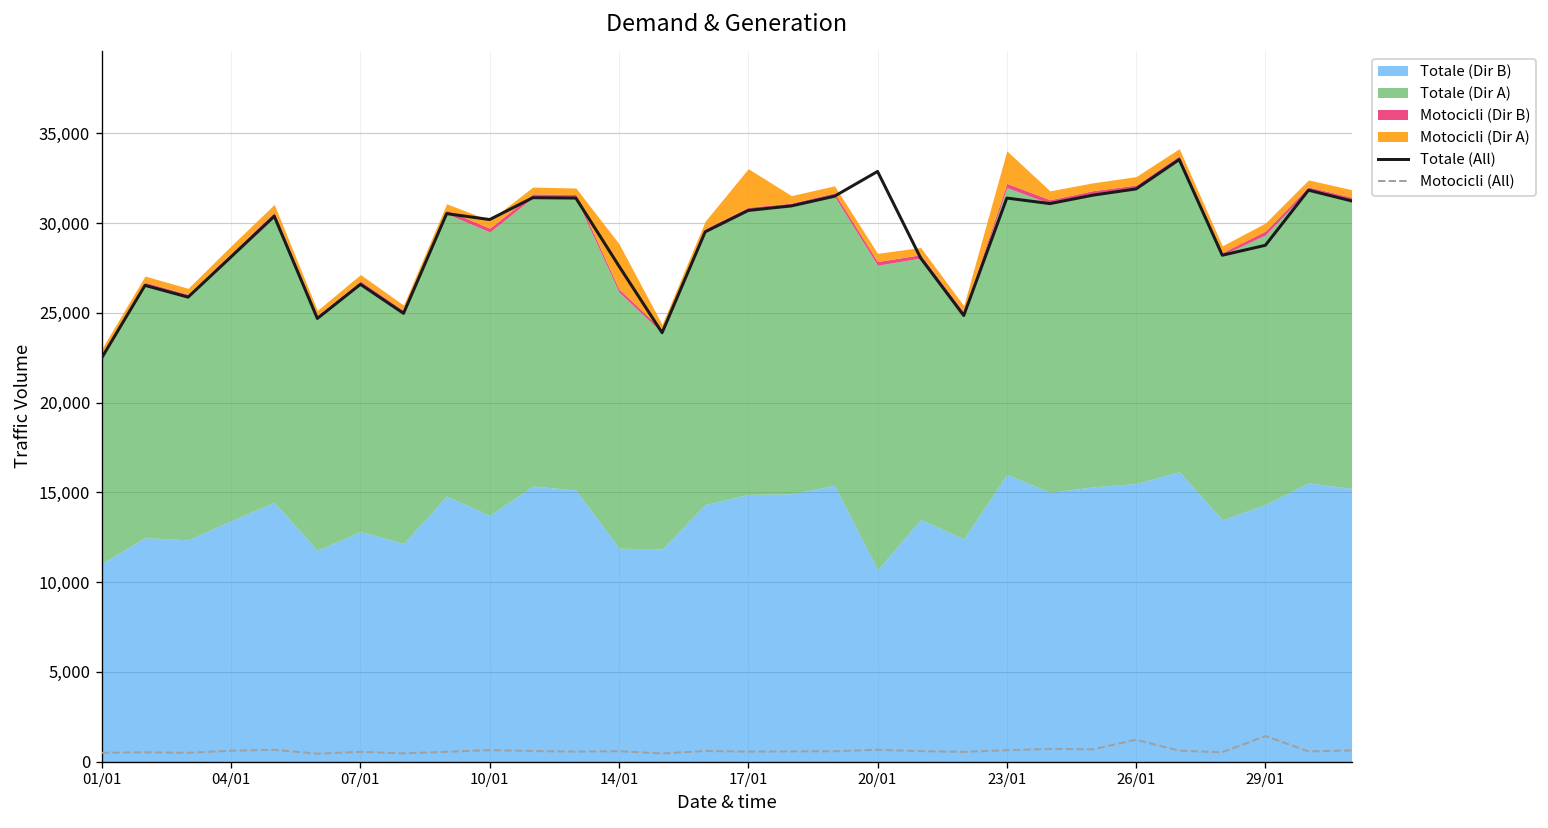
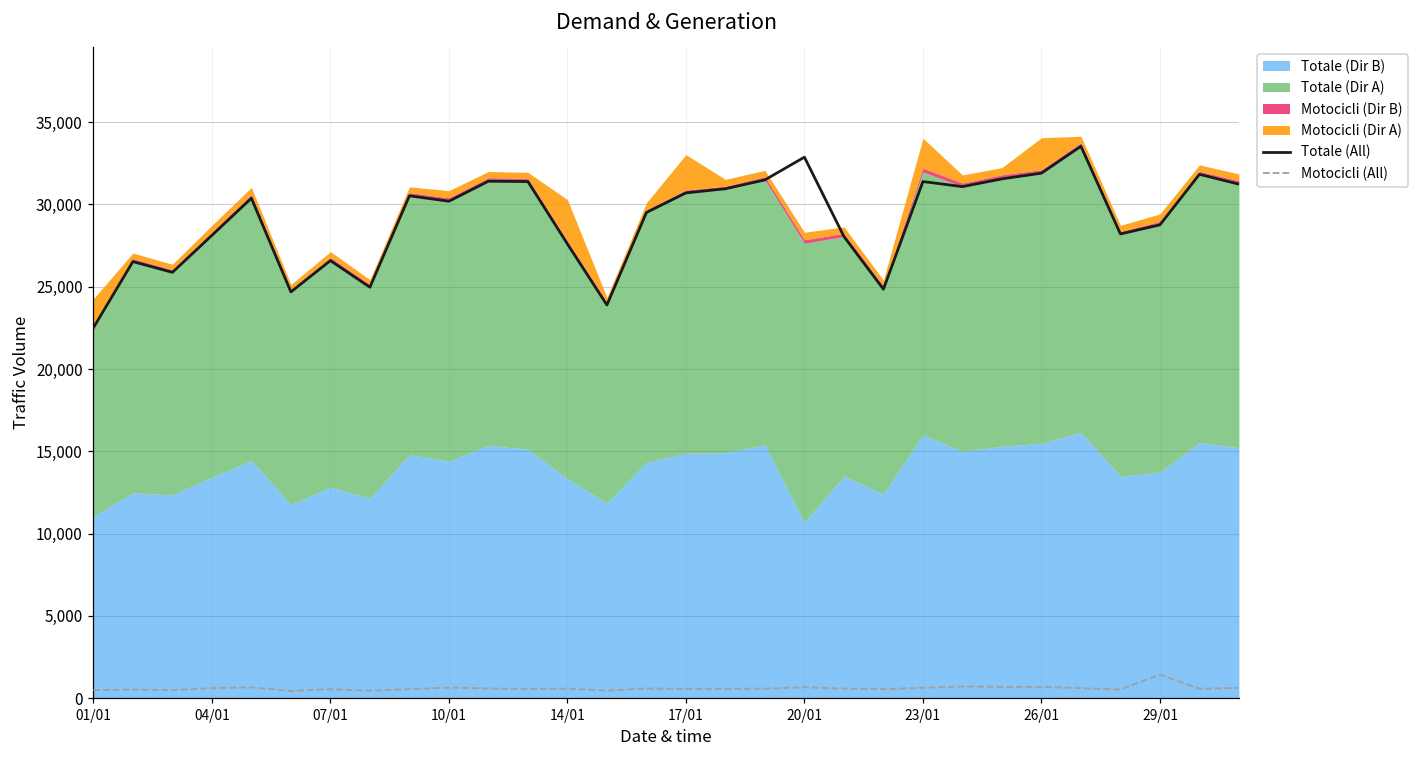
  {
    "Totale (Dir B)": {
      "01/01": "11,000",
      "04/01": "13,400",
      "07/01": "12,800",
-     "10/01": "13,700",
-     "14/01": "11,900",
+     "10/01": "14,400",
+     "14/01": "13,300",
      "17/01": "14,900",
      "20/01": "10,700",
      "23/01": "16,000",
      "26/01": "15,500",
-     "29/01": "14,300"
+     "29/01": "13,700"
    },
    "Totale (All)": {
      "20/01": "32,900",
      "23/01": "31,400"
    },
    "Motocicli (All)": {
      "01/01": "500",
      "04/01": "600",
      "07/01": "500",
      "10/01": "600",
      "14/01": "600",
      "17/01": "600",
      "20/01": "700",
      "23/01": "600",
-     "26/01": "1,200",
+     "26/01": "700",
      "29/01": "1,400"
    },
    "Totale (Dir A)": {
      "20/01": "17,000",
      "23/01": "16,000"
    },
    "Motocicli (Dir B)": {
      "01/01": "200",
      "04/01": "200",
      "07/01": "200",
      "10/01": "200",
      "17/01": "200",
      "20/01": "200",
      "23/01": "200",
      "26/01": "200",
      "29/01": "200"
    },
    "Motocicli (Dir A)": {
-     "01/01": "300",
+     "01/01": "1,600",
      "04/01": "400",
      "07/01": "400",
      "14/01": "2,500",
      "17/01": "2,100",
      "20/01": "500",
      "23/01": "1,800",
-     "26/01": "500",
+     "26/01": "1,900",
      "29/01": "400"
    }
  }
